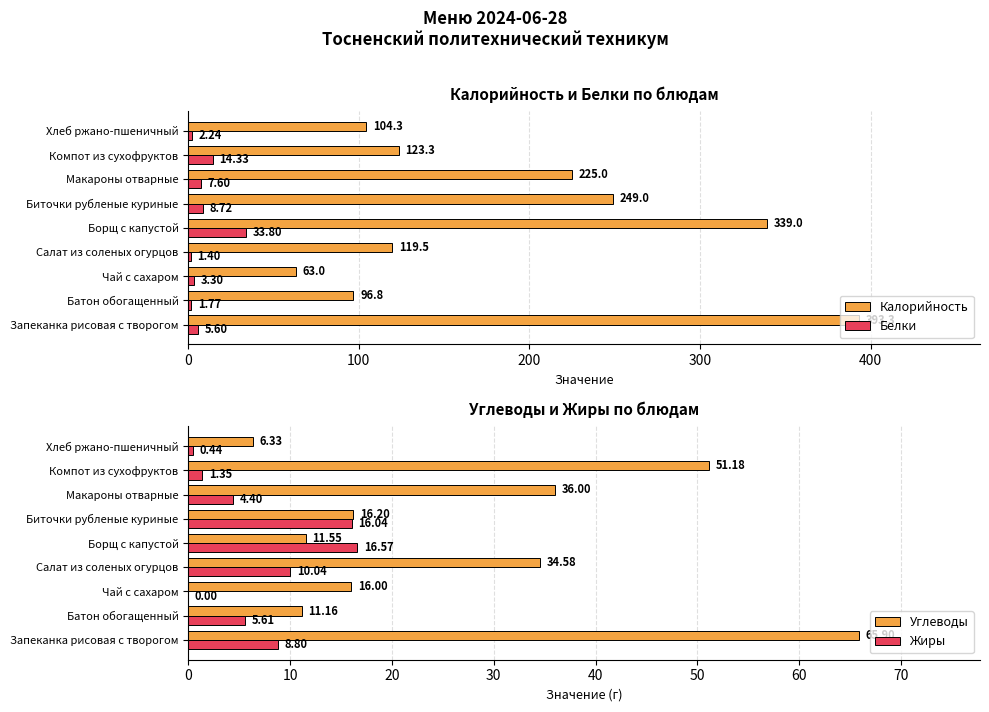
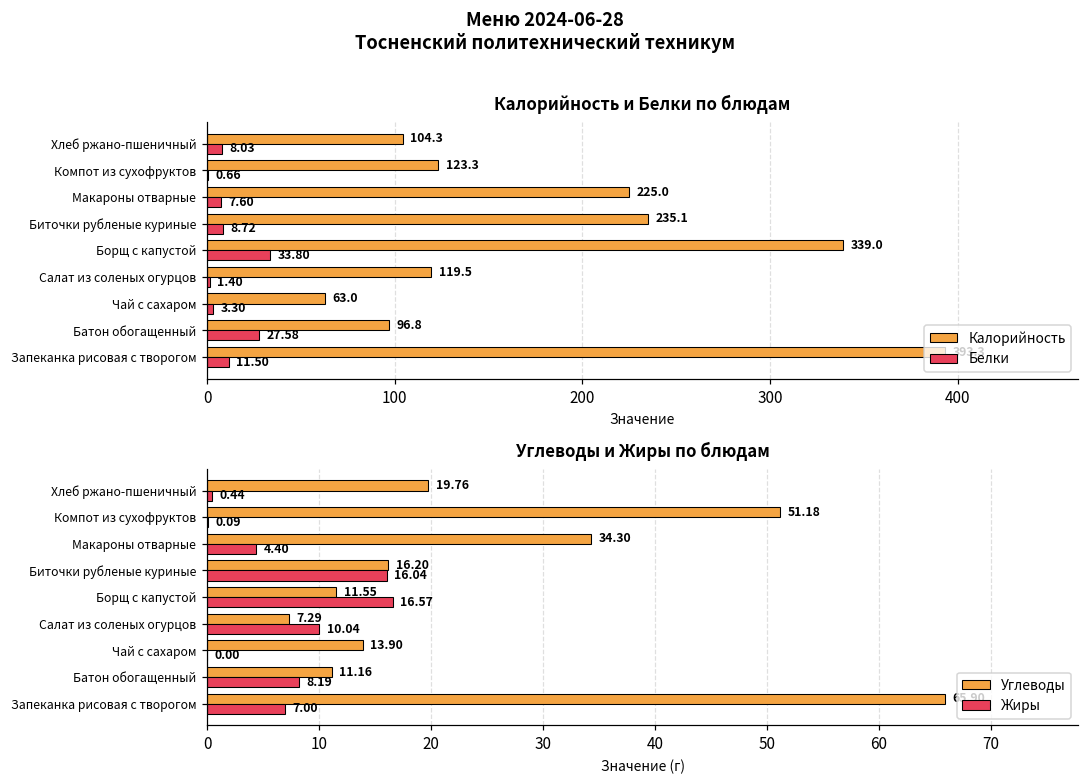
  {
    "Калорийность и Белки по блюдам": {
      "Калорийность": {
        "Хлеб ржано-пшеничный": 104.3,
        "Компот из сухофруктов": 123.3,
        "Макароны отварные": 225.0,
-       "Биточки рубленые куриные": 249.0,
+       "Биточки рубленые куриные": 235.1,
        "Борщ с капустой": 339.0,
        "Салат из соленых огурцов": 119.5,
        "Чай с сахаром": 63.0,
        "Батон обогащенный": 96.8
      },
      "Белки": {
-       "Хлеб ржано-пшеничный": 2.24,
-       "Компот из сухофруктов": 14.33,
+       "Хлеб ржано-пшеничный": 8.03,
+       "Компот из сухофруктов": 0.66,
        "Макароны отварные": 7.60,
        "Биточки рубленые куриные": 8.72,
        "Борщ с капустой": 33.80,
        "Салат из соленых огурцов": 1.40,
        "Чай с сахаром": 3.30,
-       "Батон обогащенный": 1.77,
-       "Запеканка рисовая с творогом": 5.60
+       "Батон обогащенный": 27.58,
+       "Запеканка рисовая с творогом": 11.50
      }
    },
    "Углеводы и Жиры по блюдам": {
      "Углеводы": {
-       "Хлеб ржано-пшеничный": 6.33,
+       "Хлеб ржано-пшеничный": 19.76,
        "Компот из сухофруктов": 51.18,
-       "Макароны отварные": 36.00,
+       "Макароны отварные": 34.30,
        "Борщ с капустой": 11.55,
-       "Салат из соленых огурцов": 34.58,
-       "Чай с сахаром": 16.00,
+       "Салат из соленых огурцов": 7.29,
+       "Чай с сахаром": 13.90,
        "Батон обогащенный": 11.16
      },
      "Жиры": {
        "Хлеб ржано-пшеничный": 0.44,
-       "Компот из сухофруктов": 1.35,
+       "Компот из сухофруктов": 0.09,
        "Макароны отварные": 4.40,
        "Борщ с капустой": 16.57,
        "Салат из соленых огурцов": 10.04,
        "Чай с сахаром": 0.00,
-       "Батон обогащенный": 5.61,
-       "Запеканка рисовая с творогом": 8.80
+       "Батон обогащенный": 8.19,
+       "Запеканка рисовая с творогом": 7.00
      }
    }
  }
